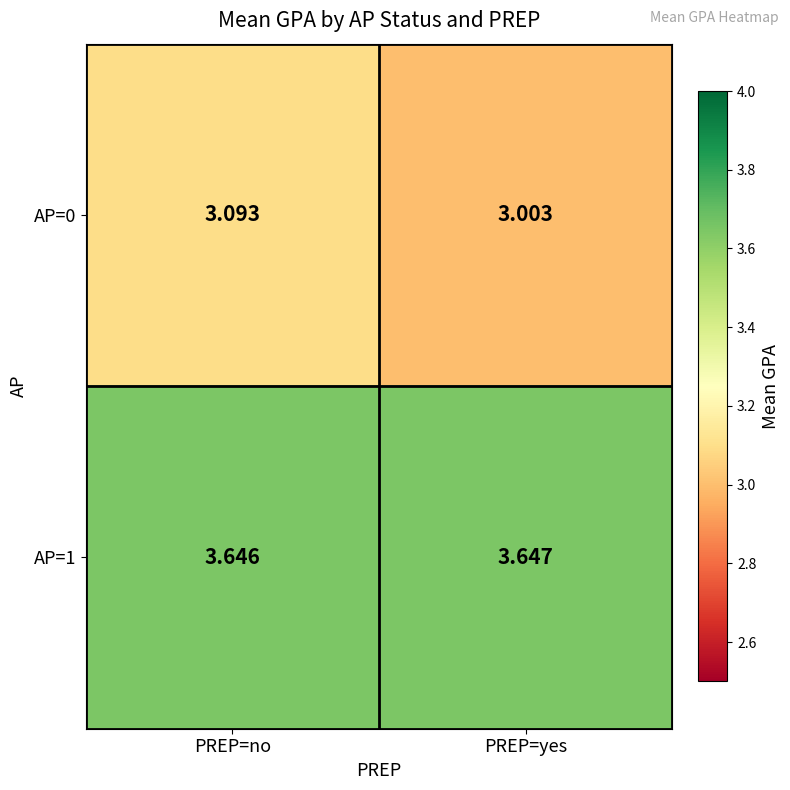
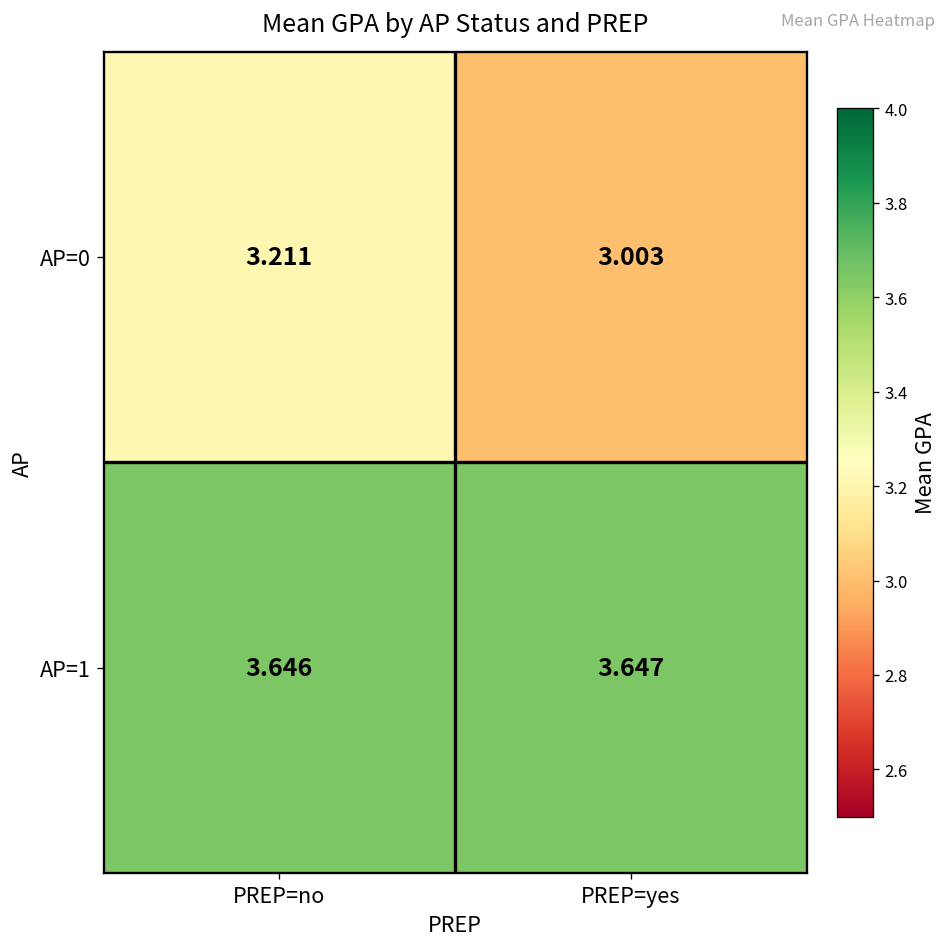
  {
    "AP=0": {
-     "PREP=no": 3.093,
+     "PREP=no": 3.211,
      "PREP=yes": 3.003
    },
    "AP=1": {
      "PREP=no": 3.646,
      "PREP=yes": 3.647
    }
  }
